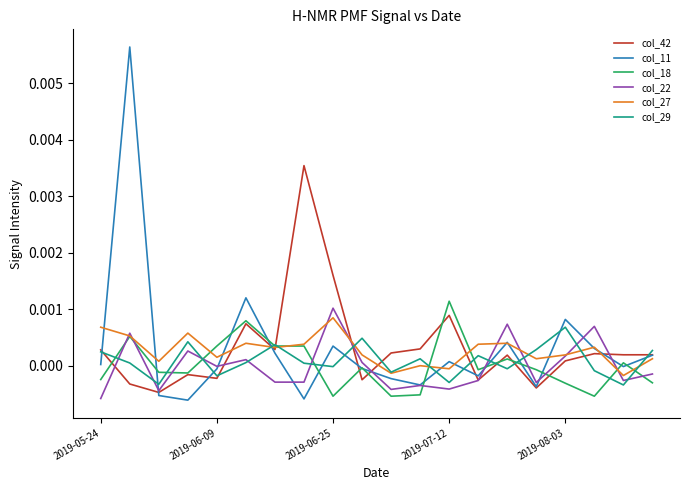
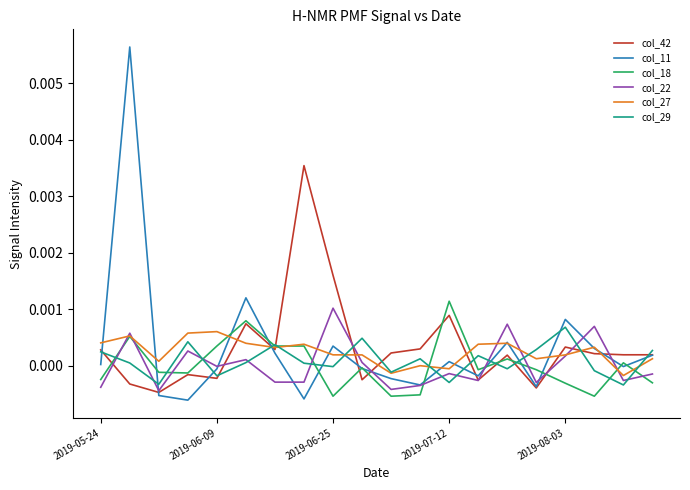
  {
    "col_42": {
      "2019-06-25": 0.0016,
      "2019-07-12": 0.0009,
-     "2019-08-03": 0.0001
+     "2019-08-03": 0.0003
    },
    "col_11": {
      "2019-05-24": 0.0000,
      "2019-06-25": 0.0003,
      "2019-07-12": 0.0001,
      "2019-08-03": 0.0008
    },
    "col_22": {
-     "2019-05-24": -0.0006,
+     "2019-05-24": -0.0004,
      "2019-06-25": 0.0010,
-     "2019-07-12": -0.0004
+     "2019-07-12": -0.0001
    },
    "col_27": {
-     "2019-05-24": 0.0007,
-     "2019-06-09": 0.0001,
-     "2019-06-25": 0.0008,
+     "2019-05-24": 0.0004,
+     "2019-06-09": 0.0006,
+     "2019-06-25": 0.0002,
      "2019-07-12": -0.0001
    }
  }
